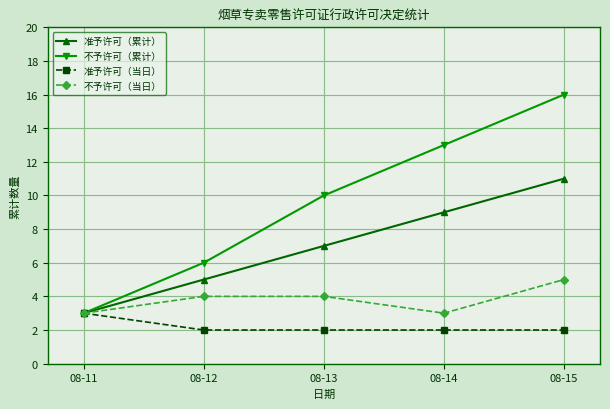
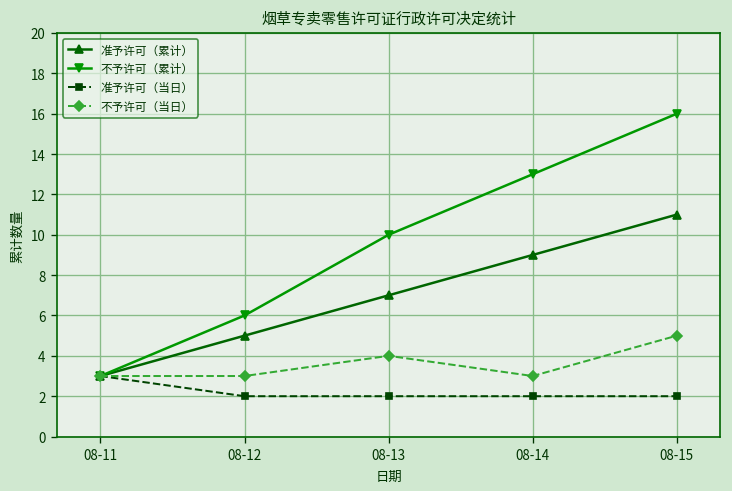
  {
    "不予许可（当日）": {
-     "08-12": 4,
+     "08-12": 3,
      "08-13": 4,
      "08-14": 3,
      "08-15": 5
    }
  }
